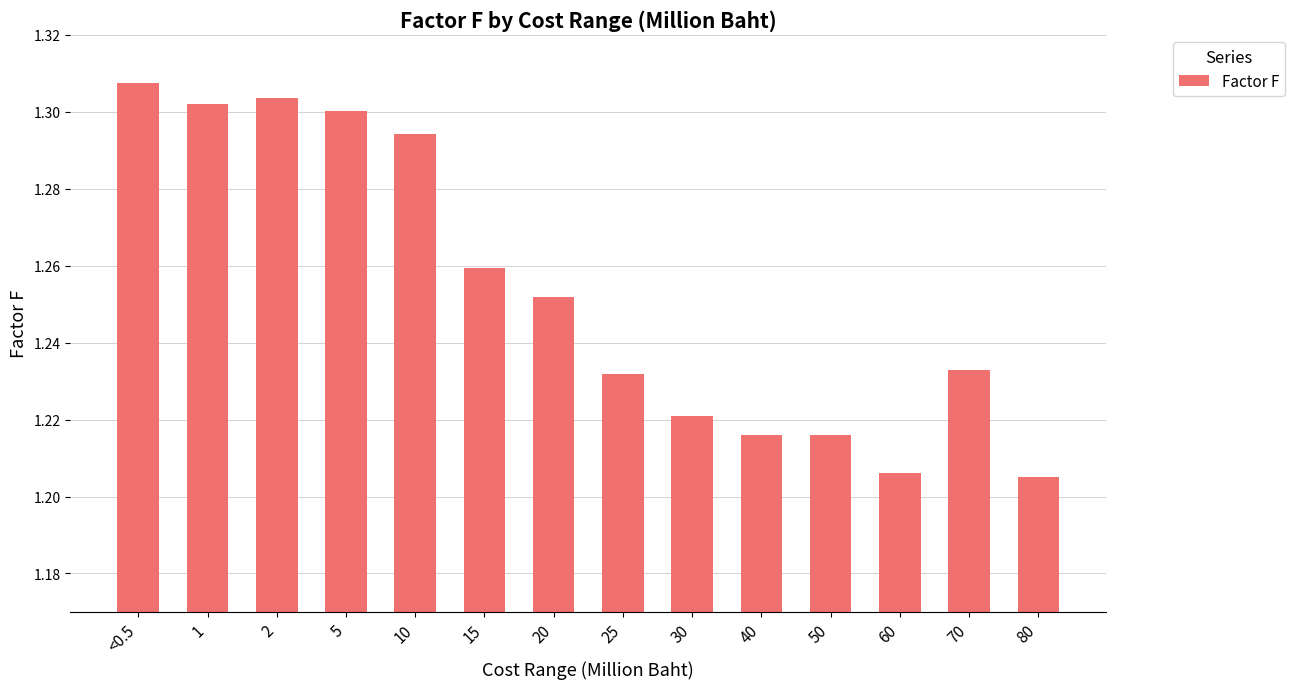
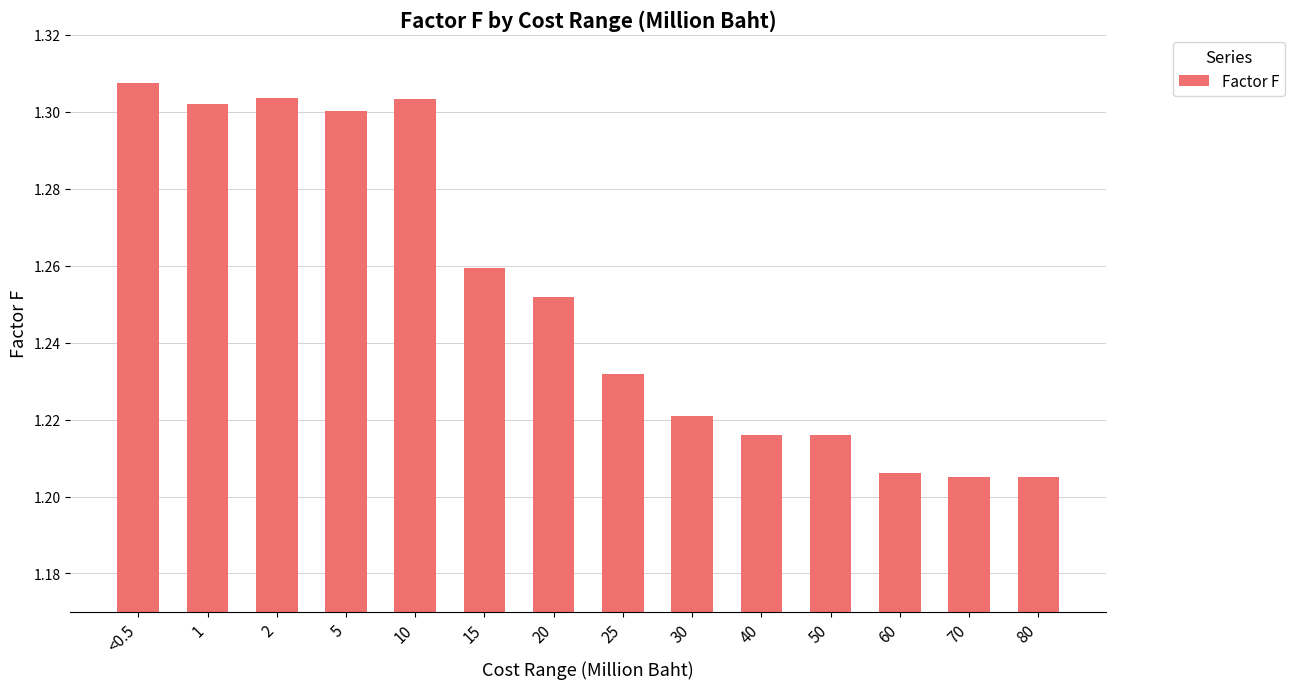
  {
    "<0.5": 1.307,
    "1": 1.302,
    "2": 1.304,
    "5": 1.300,
-   "10": 1.294,
+   "10": 1.303,
    "15": 1.259,
    "20": 1.252,
    "25": 1.232,
    "30": 1.221,
    "40": 1.216,
    "50": 1.216,
    "60": 1.206,
-   "70": 1.233,
+   "70": 1.205,
    "80": 1.205
  }
